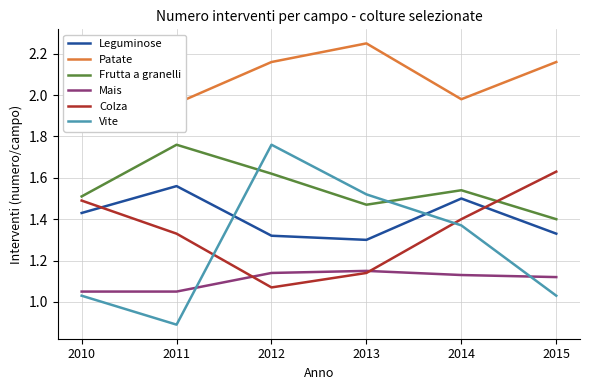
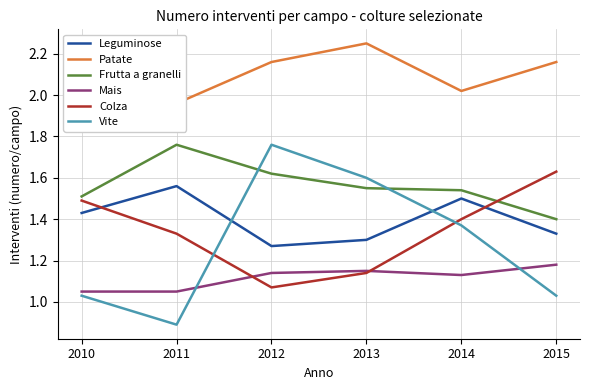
  {
    "Leguminose": {
      "2010": 1.43,
      "2011": 1.56,
-     "2012": 1.32,
+     "2012": 1.27,
      "2013": 1.30,
      "2014": 1.50,
      "2015": 1.33
    },
    "Patate": {
      "2012": 2.16,
      "2013": 2.25,
-     "2014": 1.98,
+     "2014": 2.02,
      "2015": 2.16
    },
    "Frutta a granelli": {
      "2010": 1.51,
      "2011": 1.76,
      "2012": 1.62,
-     "2013": 1.47,
+     "2013": 1.55,
      "2014": 1.54,
      "2015": 1.40
    },
    "Mais": {
      "2010": 1.05,
      "2011": 1.05,
      "2012": 1.14,
      "2014": 1.13,
-     "2015": 1.12
+     "2015": 1.18
    },
    "Colza": {
      "2010": 1.49,
      "2011": 1.33,
      "2012": 1.07,
      "2014": 1.40,
      "2015": 1.63
    },
    "Vite": {
      "2010": 1.03,
      "2011": 0.89,
      "2012": 1.76,
-     "2013": 1.52,
+     "2013": 1.60,
      "2014": 1.37,
      "2015": 1.03
    }
  }
